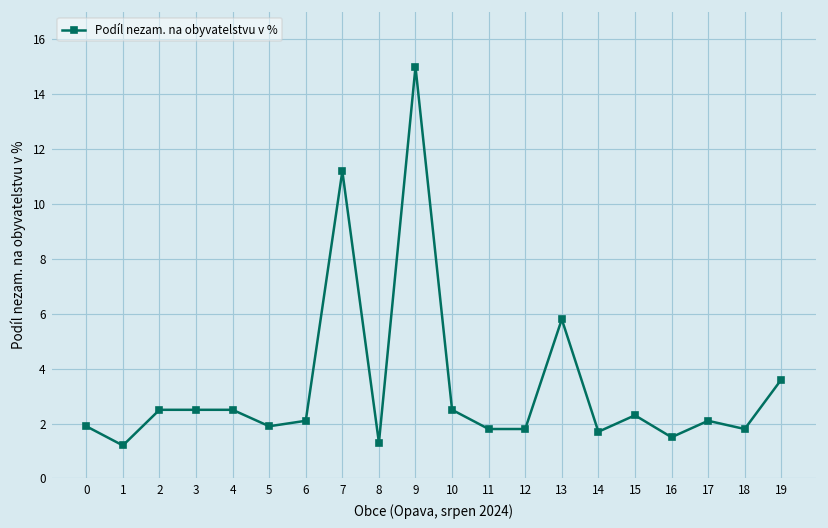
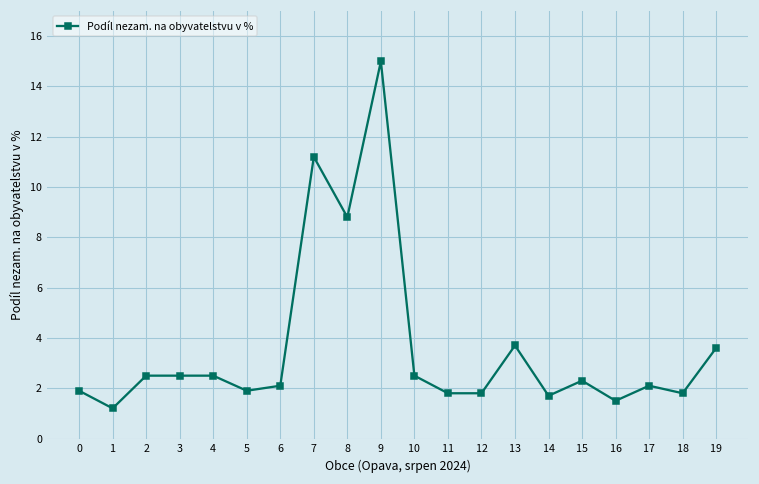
  {
    "0": 1.9,
    "1": 1.2,
    "2": 2.5,
    "3": 2.5,
    "4": 2.5,
    "5": 1.9,
    "6": 2.1,
    "7": 11.2,
-   "8": 1.3,
+   "8": 8.8,
    "9": 15.0,
    "10": 2.5,
    "11": 1.8,
    "12": 1.8,
-   "13": 5.8,
+   "13": 3.7,
    "14": 1.7,
    "15": 2.3,
    "16": 1.5,
    "17": 2.1,
    "18": 1.8,
    "19": 3.6
  }
